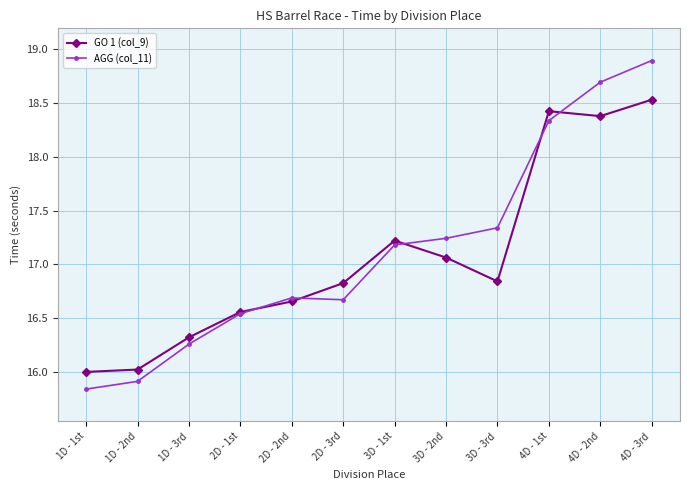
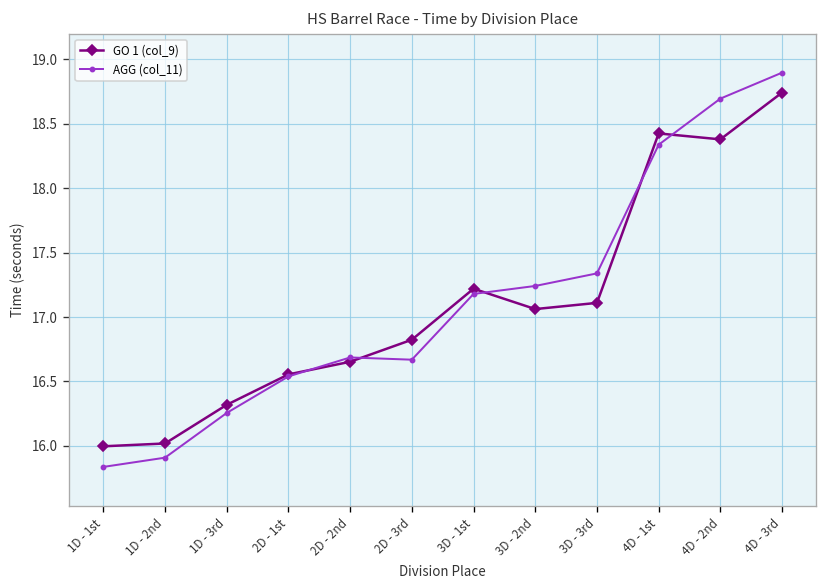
  {
    "GO 1 (col_9)": {
      "1D - 1st": 16.00,
      "1D - 2nd": 16.02,
      "1D - 3rd": 16.32,
      "2D - 2nd": 16.65,
      "2D - 3rd": 16.82,
      "3D - 1st": 17.22,
      "3D - 2nd": 17.06,
-     "3D - 3rd": 16.84,
+     "3D - 3rd": 17.11,
      "4D - 1st": 18.43,
      "4D - 2nd": 18.38,
-     "4D - 3rd": 18.53
+     "4D - 3rd": 18.74
    },
    "AGG (col_11)": {
      "1D - 1st": 15.84,
      "1D - 2nd": 15.91,
      "1D - 3rd": 16.26,
      "2D - 2nd": 16.69,
      "2D - 3rd": 16.67,
      "3D - 1st": 17.18,
      "3D - 2nd": 17.24,
      "3D - 3rd": 17.34,
      "4D - 1st": 18.34,
      "4D - 2nd": 18.70,
      "4D - 3rd": 18.90
    }
  }
